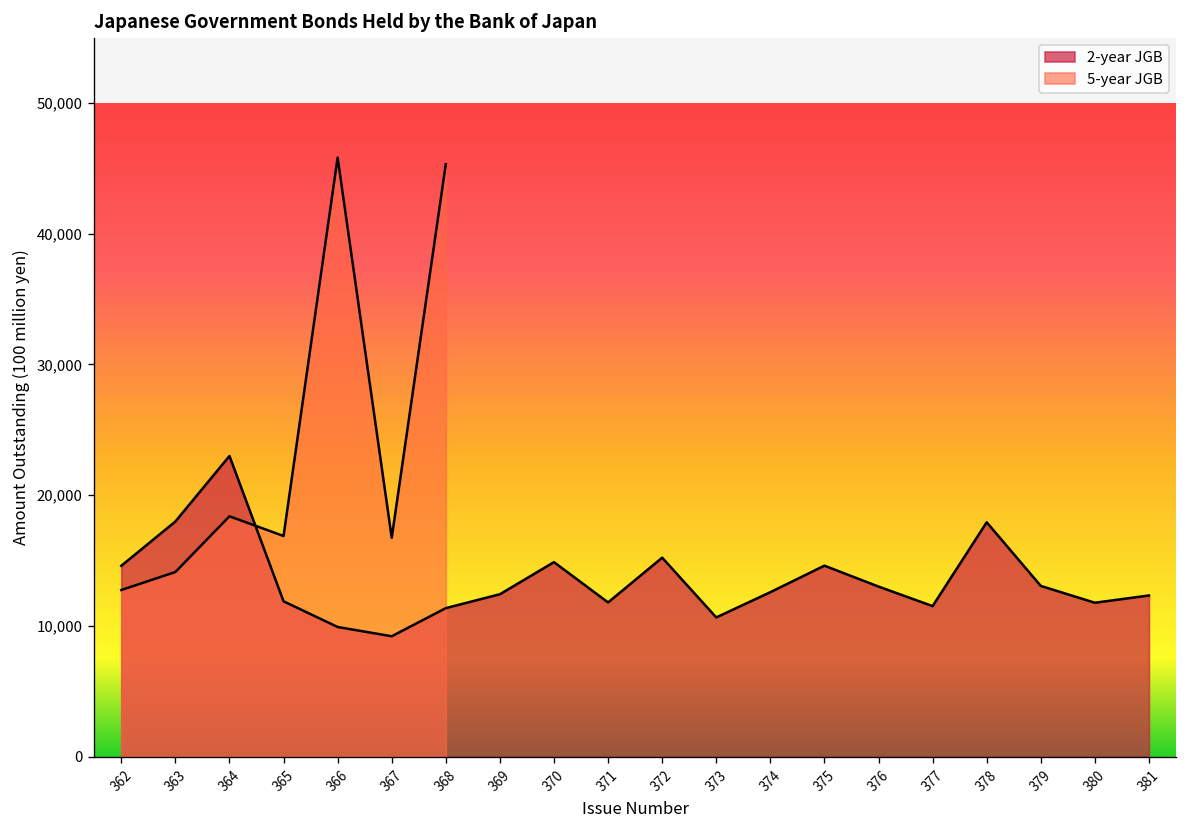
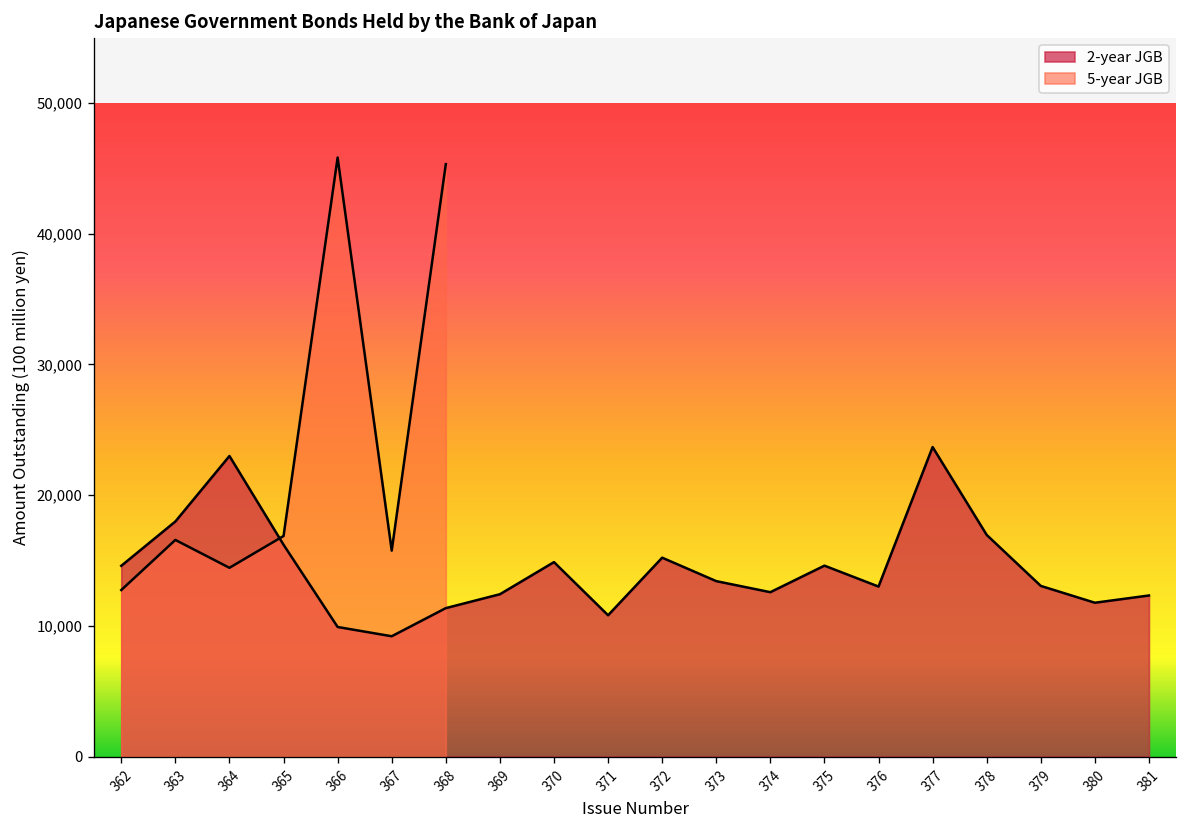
  {
    "2-year JGB": {
      "362": "14,600",
      "363": "18,000",
      "364": "23,000",
-     "365": "11,900",
+     "365": "16,200",
      "366": "9,900",
      "367": "9,200",
      "368": "11,400",
      "369": "12,400",
      "370": "14,900",
-     "371": "11,800",
+     "371": "10,800",
      "372": "15,200",
-     "373": "10,600",
+     "373": "13,400",
      "374": "12,600",
      "375": "14,600",
      "376": "13,000",
-     "377": "11,500",
-     "378": "17,900",
+     "377": "23,700",
+     "378": "17,000",
      "379": "13,100",
      "380": "11,800",
      "381": "12,300"
    },
    "5-year JGB": {
      "362": "12,700",
-     "363": "14,100",
-     "364": "18,400",
+     "363": "16,600",
+     "364": "14,400",
      "365": "16,900",
      "366": "45,800",
-     "367": "16,700",
+     "367": "15,800",
      "368": "45,300"
    }
  }
